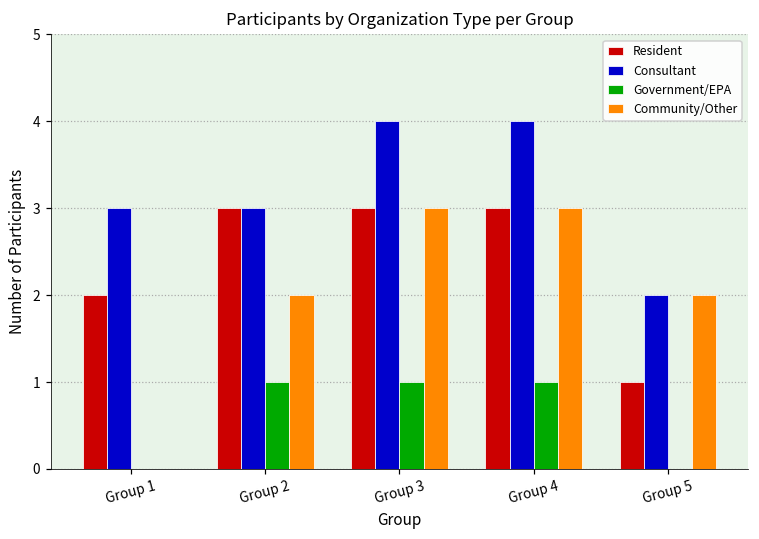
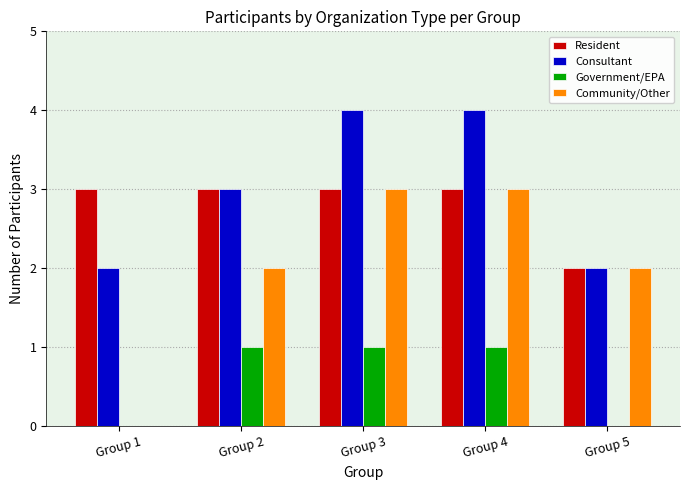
  {
    "Resident": {
-     "Group 1": 2,
+     "Group 1": 3,
      "Group 2": 3,
      "Group 3": 3,
      "Group 4": 3,
-     "Group 5": 1
+     "Group 5": 2
    },
    "Consultant": {
-     "Group 1": 3,
+     "Group 1": 2,
      "Group 2": 3,
      "Group 3": 4,
      "Group 4": 4,
      "Group 5": 2
    },
    "Government/EPA": {
      "Group 1": 0,
      "Group 2": 1,
      "Group 3": 1,
      "Group 4": 1,
      "Group 5": 0
    },
    "Community/Other": {
      "Group 1": 0,
      "Group 2": 2,
      "Group 3": 3,
      "Group 4": 3,
      "Group 5": 2
    }
  }
